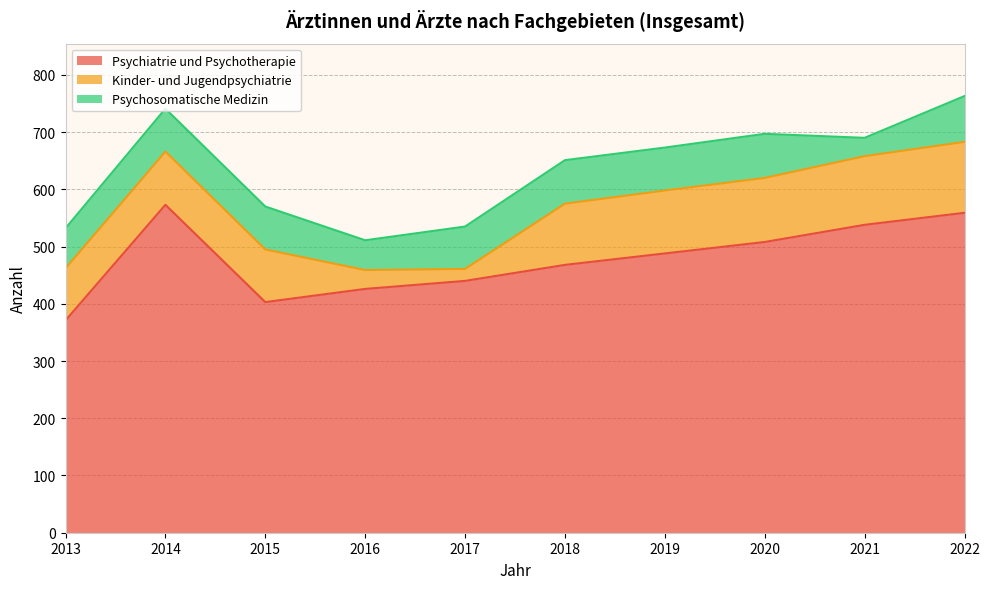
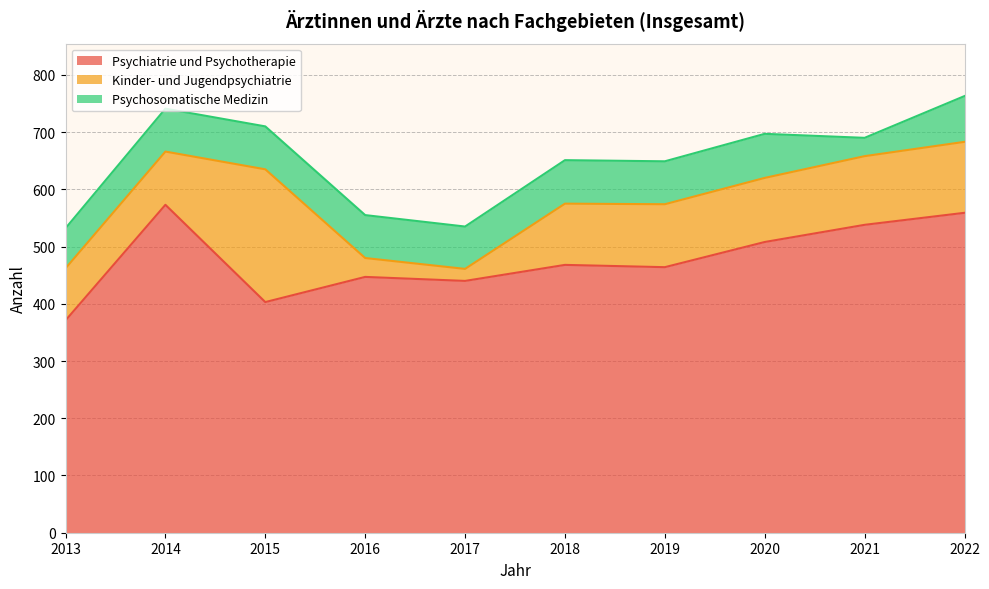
  {
    "Psychiatrie und Psychotherapie": {
      "2013": 370,
      "2014": 570,
      "2015": 400,
-     "2016": 430,
+     "2016": 450,
      "2017": 440,
      "2018": 470,
-     "2019": 490,
+     "2019": 460,
      "2020": 510,
      "2021": 540,
      "2022": 560
    },
    "Kinder- und Jugendpsychiatrie": {
      "2013": 90,
      "2014": 90,
-     "2015": 90,
+     "2015": 230,
      "2016": 30,
      "2017": 20,
      "2018": 110,
      "2019": 110,
      "2020": 110,
      "2021": 120,
      "2022": 120
    },
    "Psychosomatische Medizin": {
      "2013": 70,
      "2015": 80,
-     "2016": 50,
+     "2016": 80,
      "2017": 70,
      "2018": 80,
      "2019": 80,
      "2020": 80,
      "2021": 30,
      "2022": 80
    }
  }
